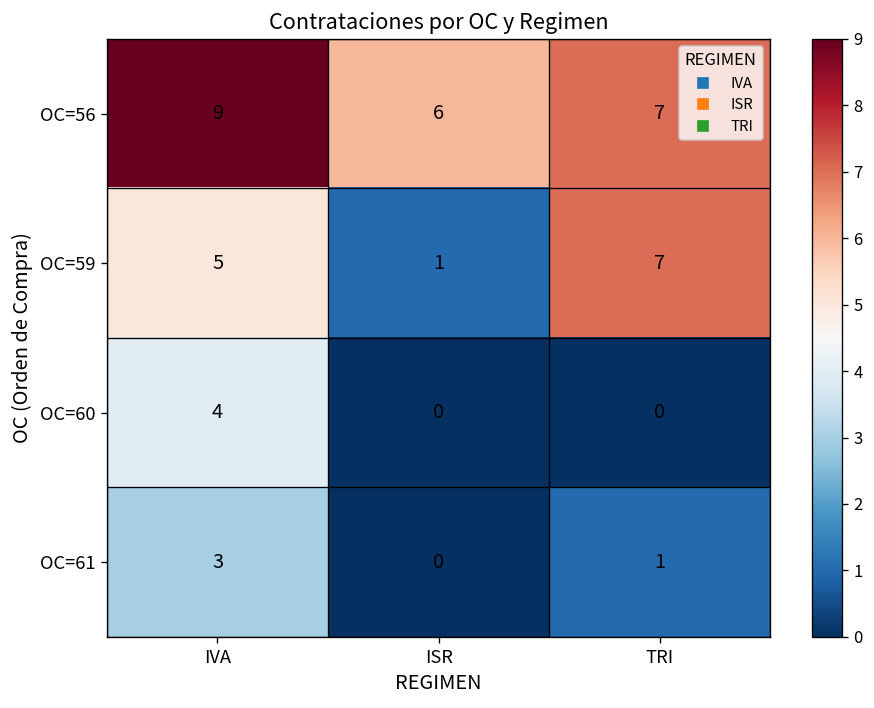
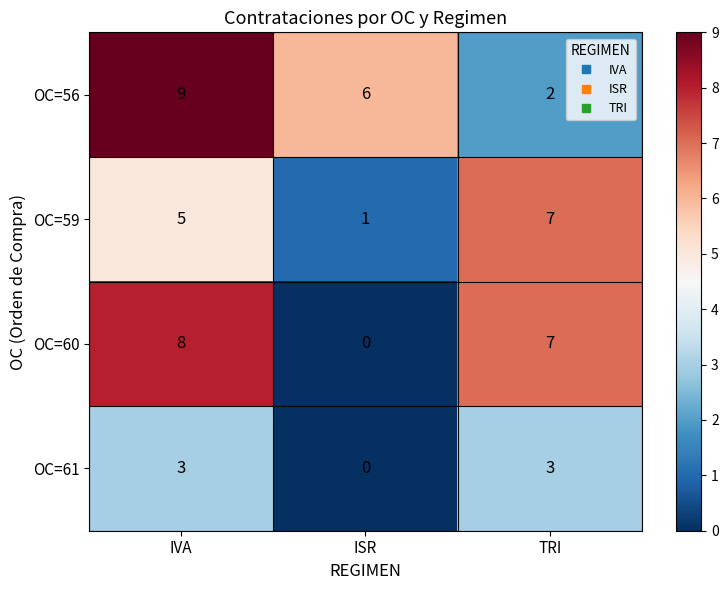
  {
    "OC=56": {
      "IVA": 9,
      "ISR": 6,
-     "TRI": 7
+     "TRI": 2
    },
    "OC=59": {
      "IVA": 5,
      "ISR": 1,
      "TRI": 7
    },
    "OC=60": {
-     "IVA": 4,
+     "IVA": 8,
      "ISR": 0,
-     "TRI": 0
+     "TRI": 7
    },
    "OC=61": {
      "IVA": 3,
      "ISR": 0,
-     "TRI": 1
+     "TRI": 3
    }
  }
